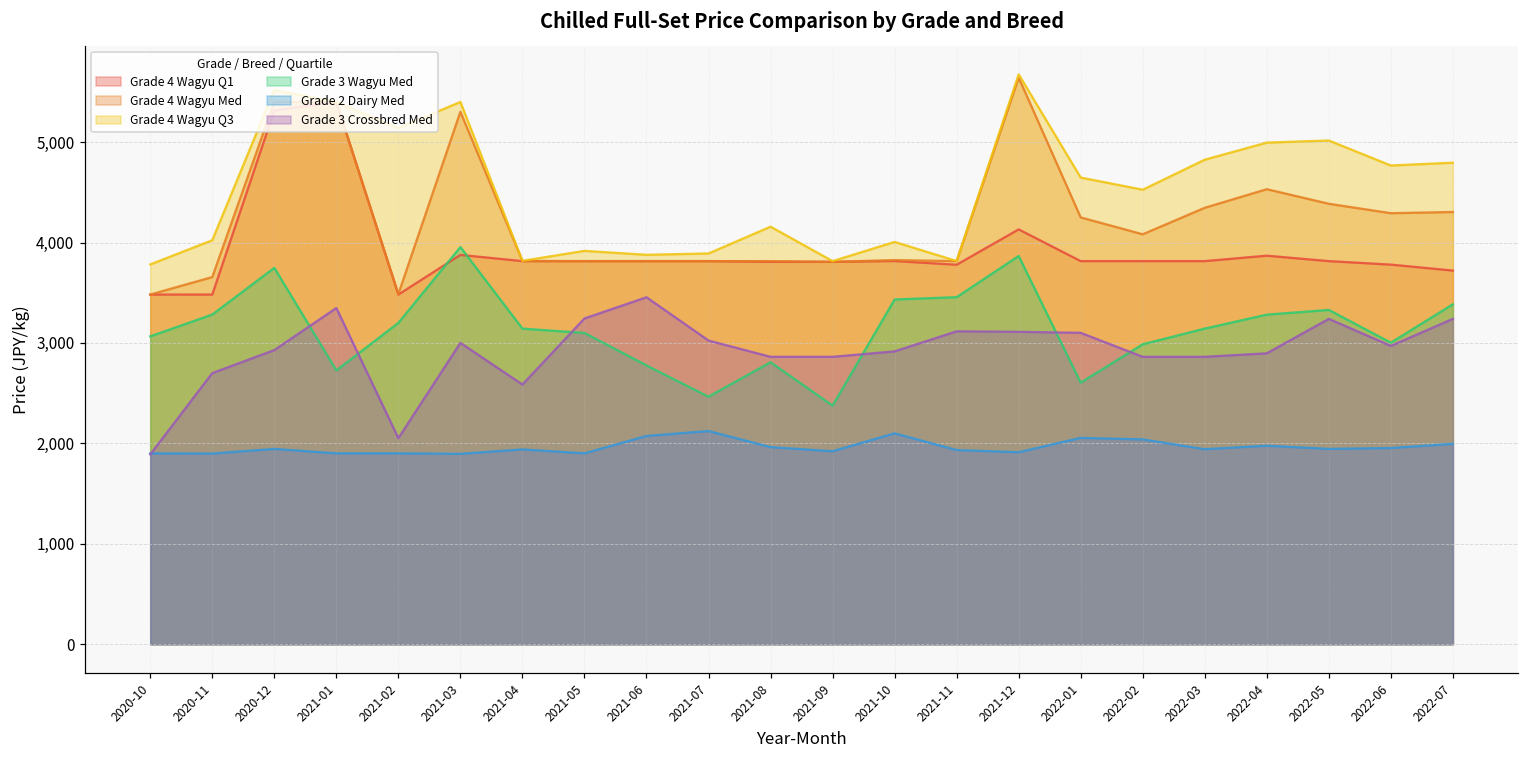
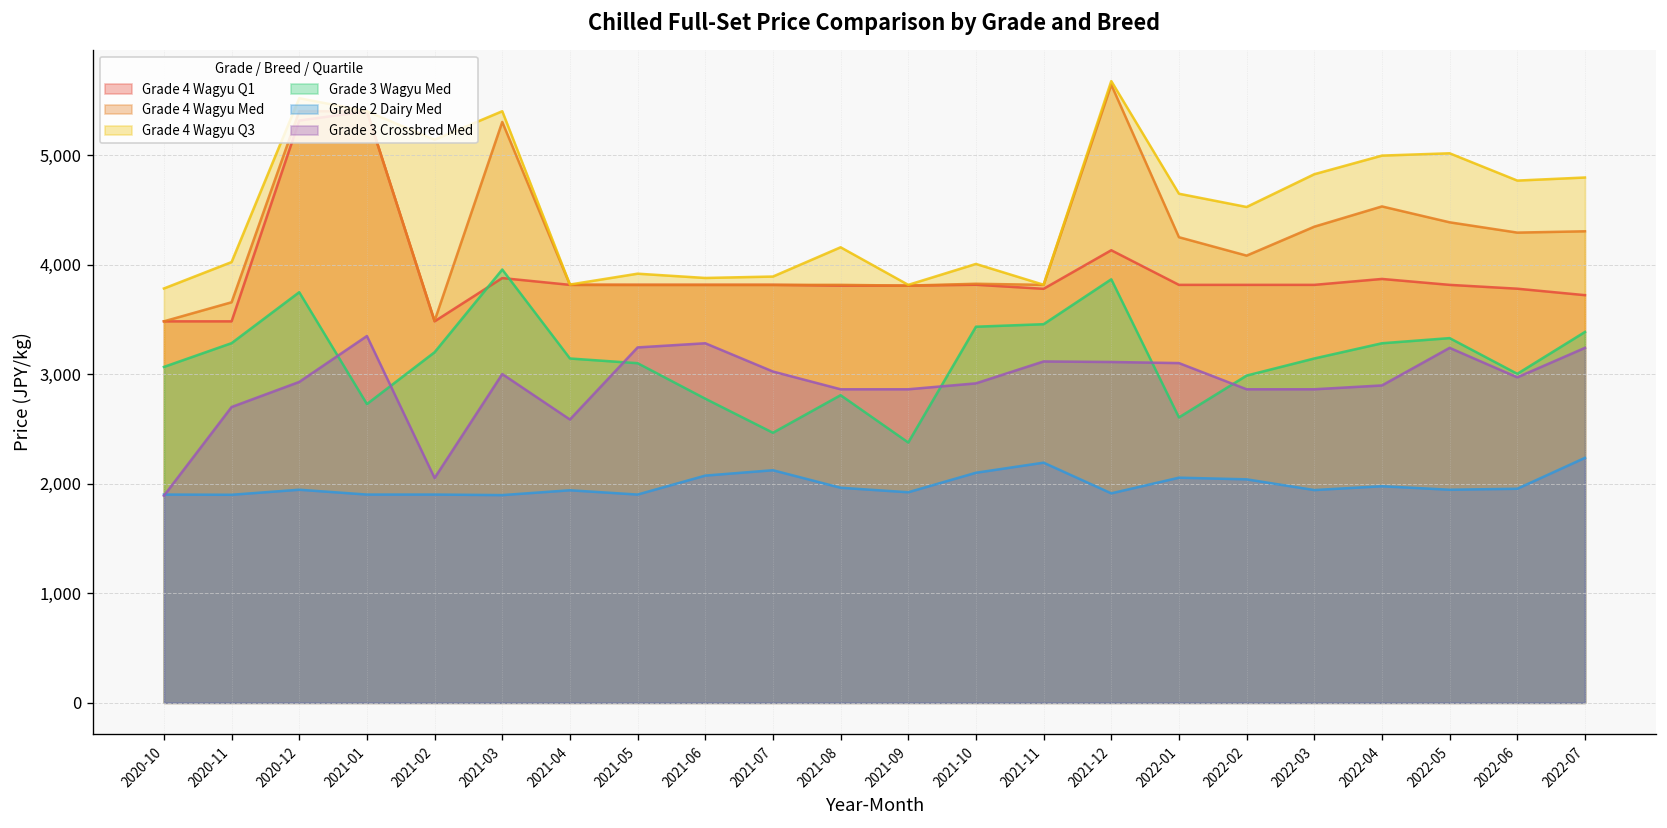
  {
    "Grade 3 Wagyu Med": {
      "2020-10": "3,100",
      "2020-11": "3,300",
      "2020-12": "3,700",
      "2021-01": "2,700",
      "2021-02": "3,200",
      "2021-03": "4,000",
      "2021-04": "3,100",
      "2021-05": "3,100",
      "2021-06": "2,800",
      "2021-07": "2,500",
      "2021-08": "2,800",
      "2021-09": "2,400",
      "2021-10": "3,400",
      "2021-11": "3,500",
      "2021-12": "3,900",
      "2022-01": "2,600",
      "2022-02": "3,000",
      "2022-03": "3,100",
      "2022-04": "3,300",
      "2022-05": "3,300",
      "2022-06": "3,000",
      "2022-07": "3,400"
    },
    "Grade 2 Dairy Med": {
      "2020-11": "1,900",
      "2020-12": "1,900",
      "2021-01": "1,900",
      "2021-02": "1,900",
      "2021-03": "1,900",
      "2021-04": "1,900",
      "2021-05": "1,900",
      "2021-06": "2,100",
      "2021-07": "2,100",
      "2021-08": "2,000",
      "2021-09": "1,900",
      "2021-10": "2,100",
-     "2021-11": "1,900",
+     "2021-11": "2,200",
      "2021-12": "1,900",
      "2022-01": "2,100",
      "2022-02": "2,000",
      "2022-03": "1,900",
      "2022-04": "2,000",
      "2022-05": "1,900",
      "2022-06": "2,000",
-     "2022-07": "2,000"
+     "2022-07": "2,200"
    },
    "Grade 3 Crossbred Med": {
      "2020-11": "2,700",
      "2020-12": "2,900",
      "2021-01": "3,300",
      "2021-02": "2,100",
      "2021-03": "3,000",
      "2021-04": "2,600",
      "2021-05": "3,200",
-     "2021-06": "3,500",
+     "2021-06": "3,300",
      "2021-07": "3,000",
      "2021-08": "2,900",
      "2021-09": "2,900",
      "2021-10": "2,900",
      "2021-11": "3,100",
      "2021-12": "3,100",
      "2022-01": "3,100",
      "2022-02": "2,900",
      "2022-03": "2,900",
      "2022-04": "2,900",
      "2022-05": "3,200",
      "2022-06": "3,000",
      "2022-07": "3,200"
    }
  }
